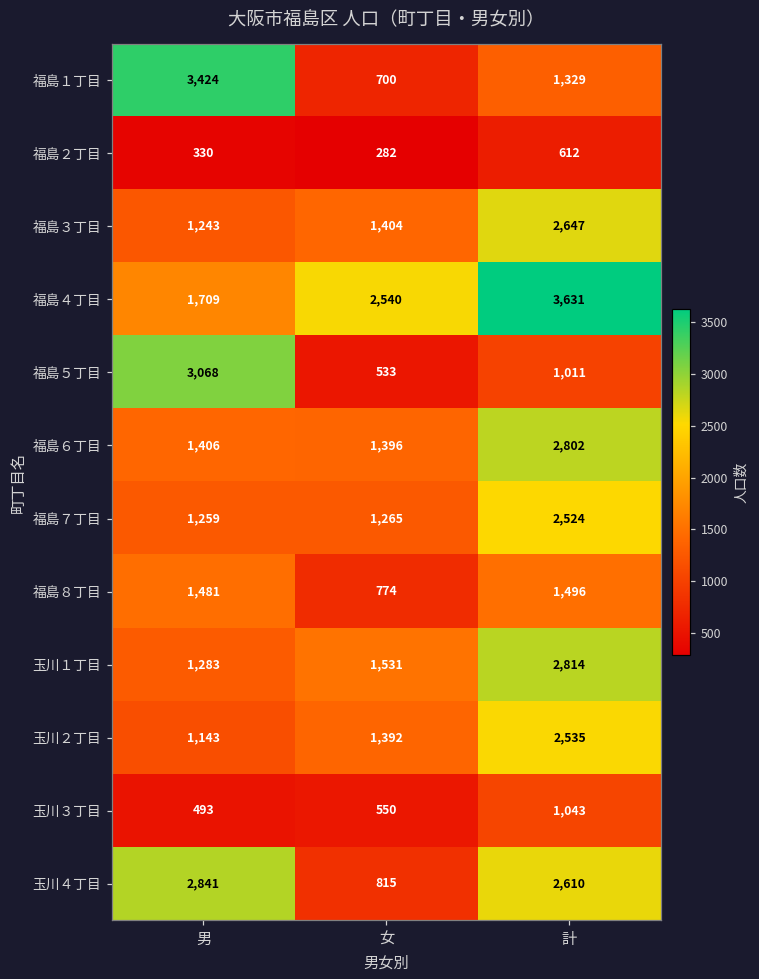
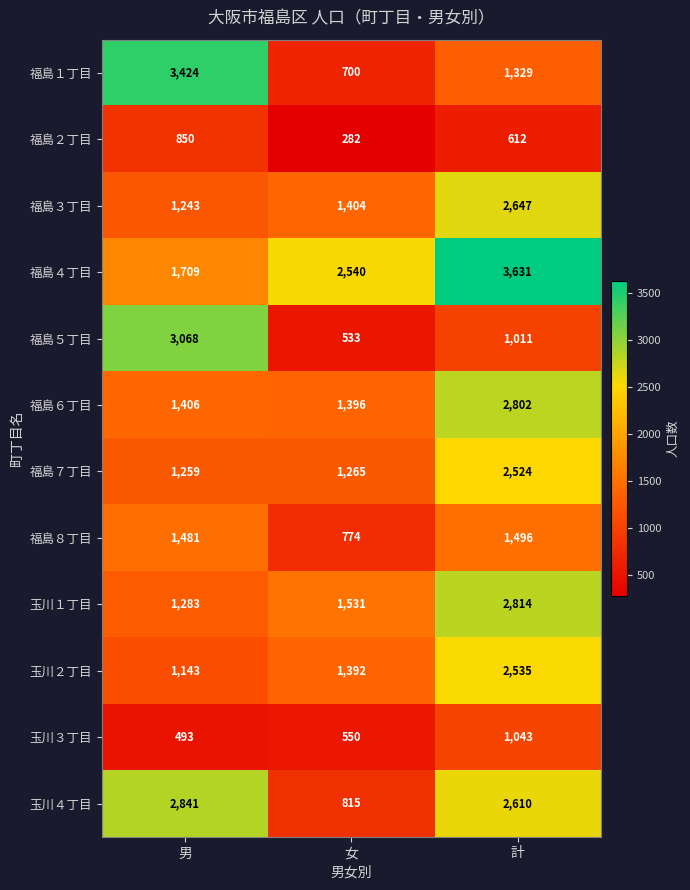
  {
    "福島１丁目": {
      "男": "3,424",
      "女": "700",
      "計": "1,329"
    },
    "福島２丁目": {
-     "男": "330",
+     "男": "850",
      "女": "282",
      "計": "612"
    },
    "福島３丁目": {
      "男": "1,243",
      "女": "1,404",
      "計": "2,647"
    },
    "福島４丁目": {
      "男": "1,709",
      "女": "2,540",
      "計": "3,631"
    },
    "福島５丁目": {
      "男": "3,068",
      "女": "533",
      "計": "1,011"
    },
    "福島６丁目": {
      "男": "1,406",
      "女": "1,396",
      "計": "2,802"
    },
    "福島７丁目": {
      "男": "1,259",
      "女": "1,265",
      "計": "2,524"
    },
    "福島８丁目": {
      "男": "1,481",
      "女": "774",
      "計": "1,496"
    },
    "玉川１丁目": {
      "男": "1,283",
      "女": "1,531",
      "計": "2,814"
    },
    "玉川２丁目": {
      "男": "1,143",
      "女": "1,392",
      "計": "2,535"
    },
    "玉川３丁目": {
      "男": "493",
      "女": "550",
      "計": "1,043"
    },
    "玉川４丁目": {
      "男": "2,841",
      "女": "815",
      "計": "2,610"
    }
  }
